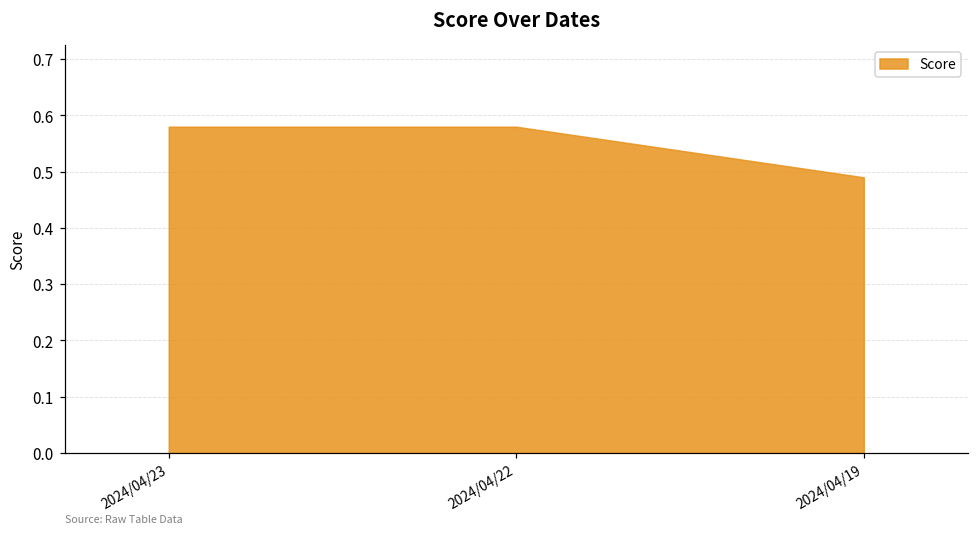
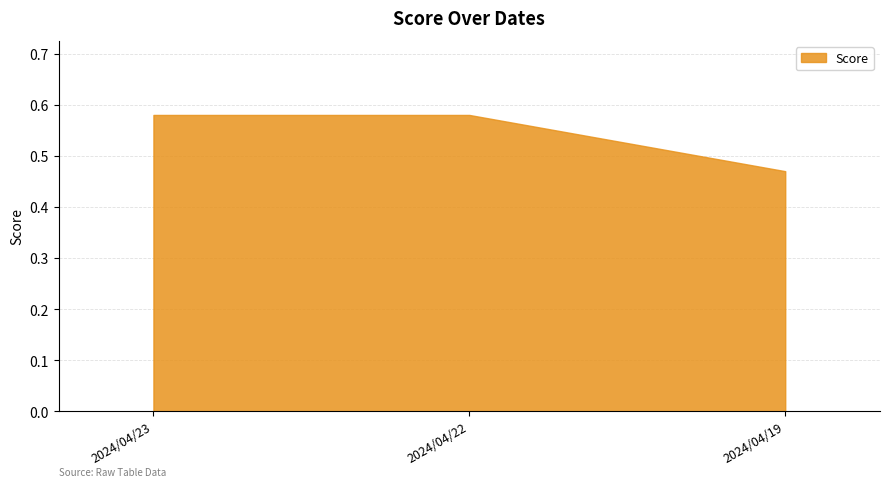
  {
    "2024/04/23": 0.58,
    "2024/04/22": 0.58,
-   "2024/04/19": 0.49
+   "2024/04/19": 0.47
  }
